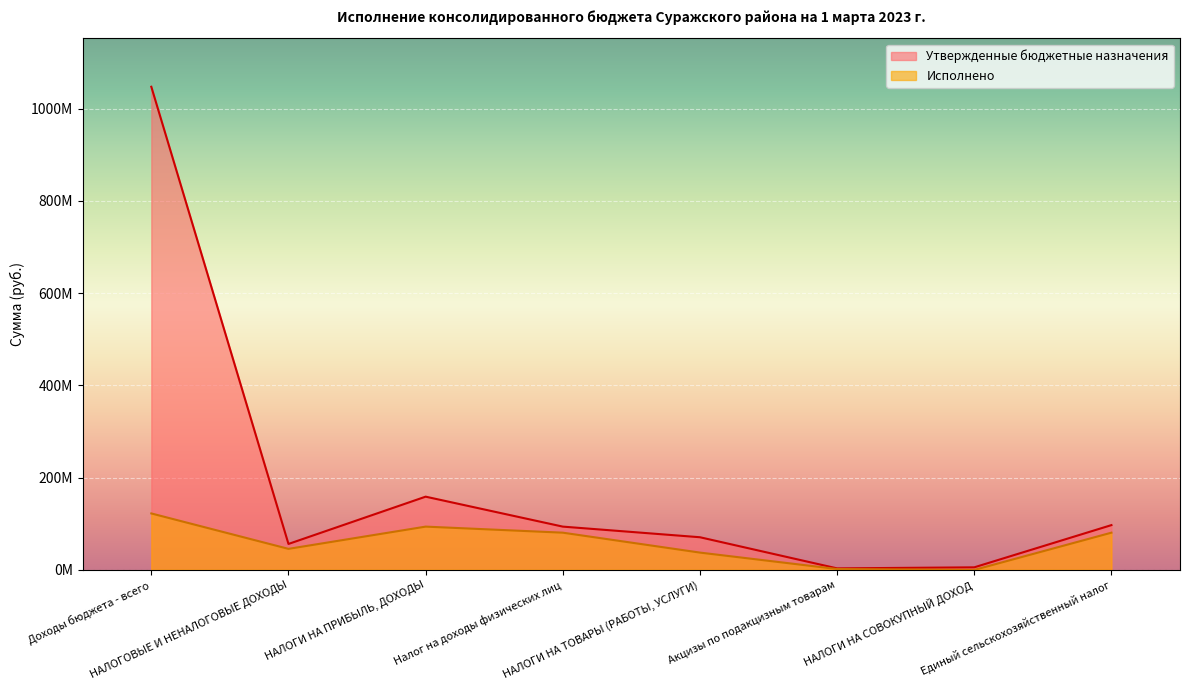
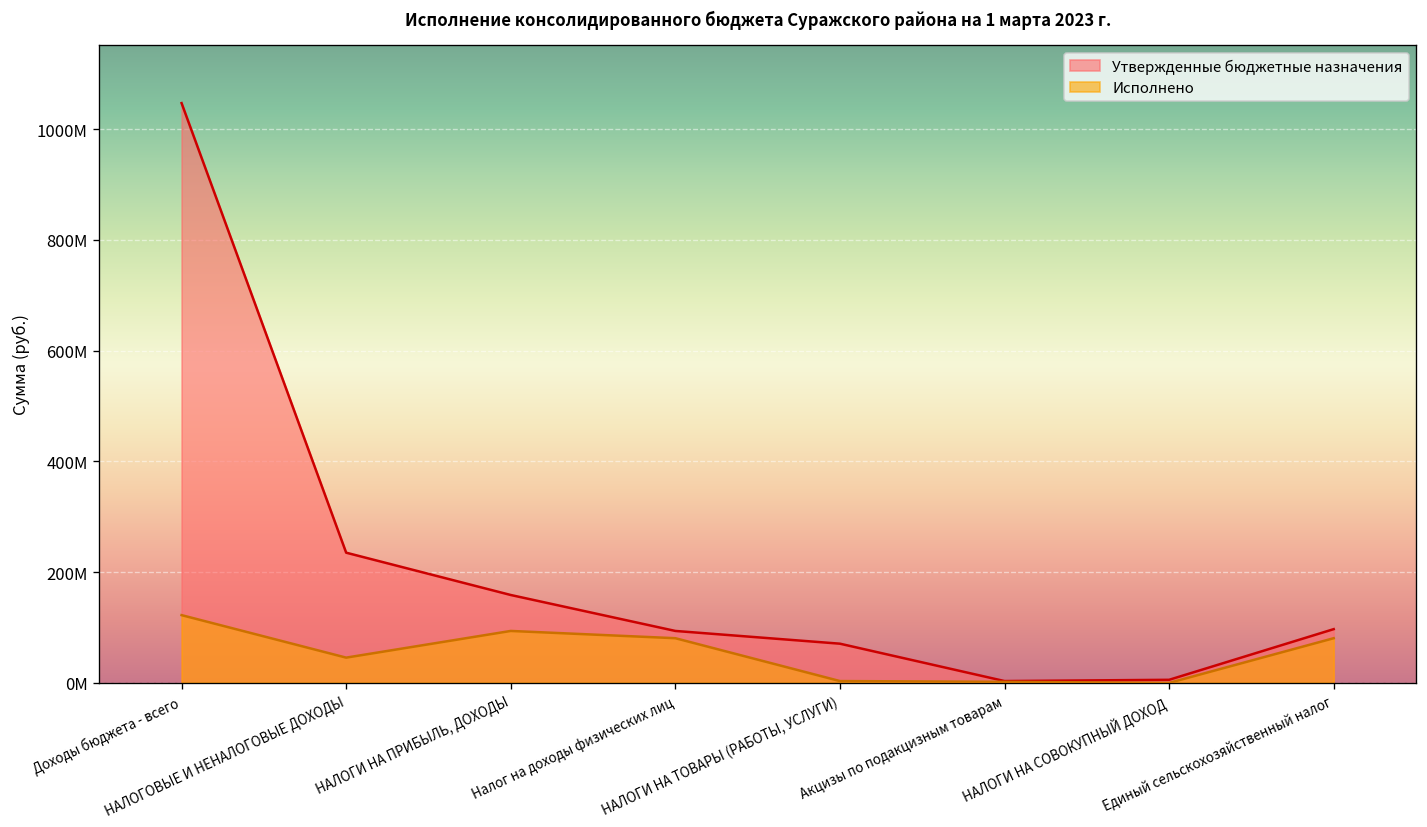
  {
    "Утвержденные бюджетные назначения": {
      "Доходы бюджета - всего": 1050000000,
-     "НАЛОГОВЫЕ И НЕНАЛОГОВЫЕ ДОХОДЫ": 60000000,
+     "НАЛОГОВЫЕ И НЕНАЛОГОВЫЕ ДОХОДЫ": 230000000,
      "НАЛОГИ НА ПРИБЫЛЬ, ДОХОДЫ": 160000000,
      "Налог на доходы физических лиц": 90000000,
      "НАЛОГИ НА ТОВАРЫ (РАБОТЫ, УСЛУГИ)": 70000000,
      "Единый сельскохозяйственный налог": 100000000
    },
    "Исполнено": {
      "Доходы бюджета - всего": 120000000,
      "НАЛОГОВЫЕ И НЕНАЛОГОВЫЕ ДОХОДЫ": 50000000,
      "НАЛОГИ НА ПРИБЫЛЬ, ДОХОДЫ": 90000000,
      "Налог на доходы физических лиц": 80000000,
-     "НАЛОГИ НА ТОВАРЫ (РАБОТЫ, УСЛУГИ)": 40000000,
+     "НАЛОГИ НА ТОВАРЫ (РАБОТЫ, УСЛУГИ)": 0,
      "НАЛОГИ НА СОВОКУПНЫЙ ДОХОД": 0,
      "Единый сельскохозяйственный налог": 80000000
    }
  }
